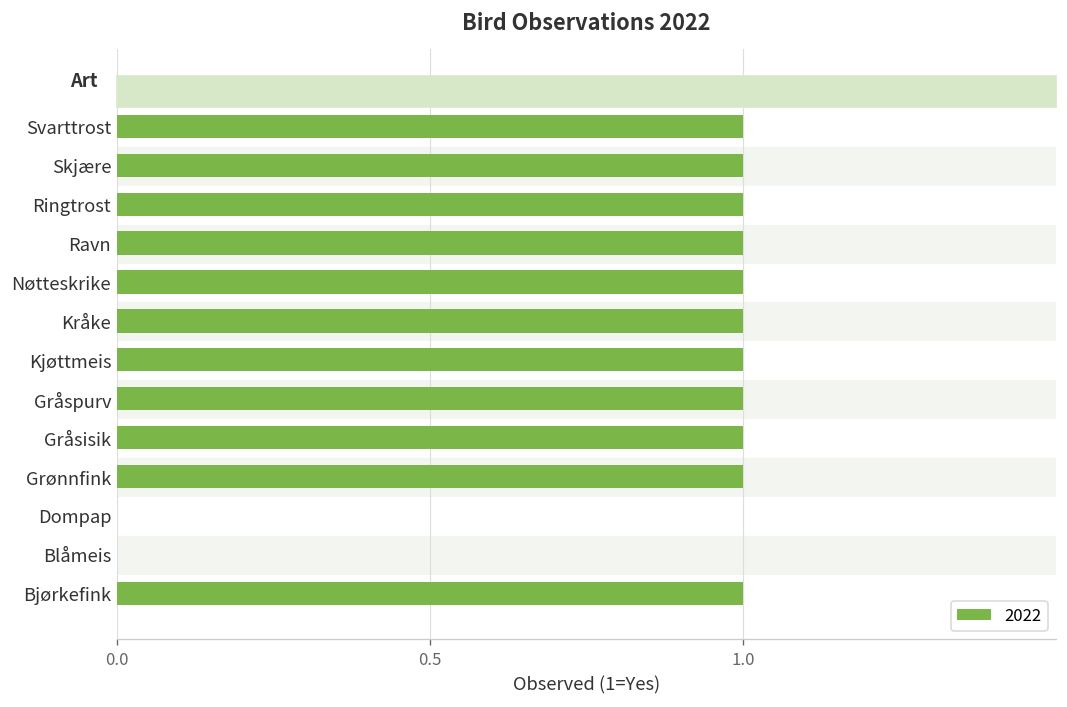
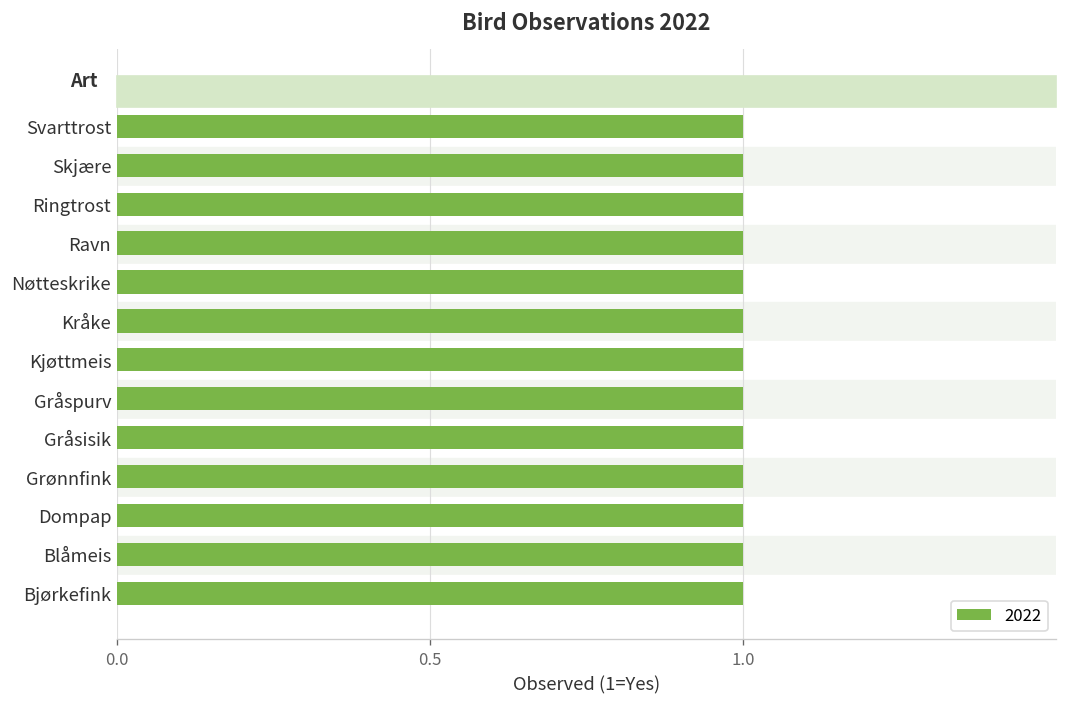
  {
    "Svarttrost": 1,
    "Skjære": 1,
    "Ringtrost": 1,
    "Ravn": 1,
    "Nøtteskrike": 1,
    "Kråke": 1,
    "Kjøttmeis": 1,
    "Gråspurv": 1,
    "Gråsisik": 1,
    "Grønnfink": 1,
-   "Dompap": 0,
-   "Blåmeis": 0,
+   "Dompap": 1,
+   "Blåmeis": 1,
    "Bjørkefink": 1
  }
